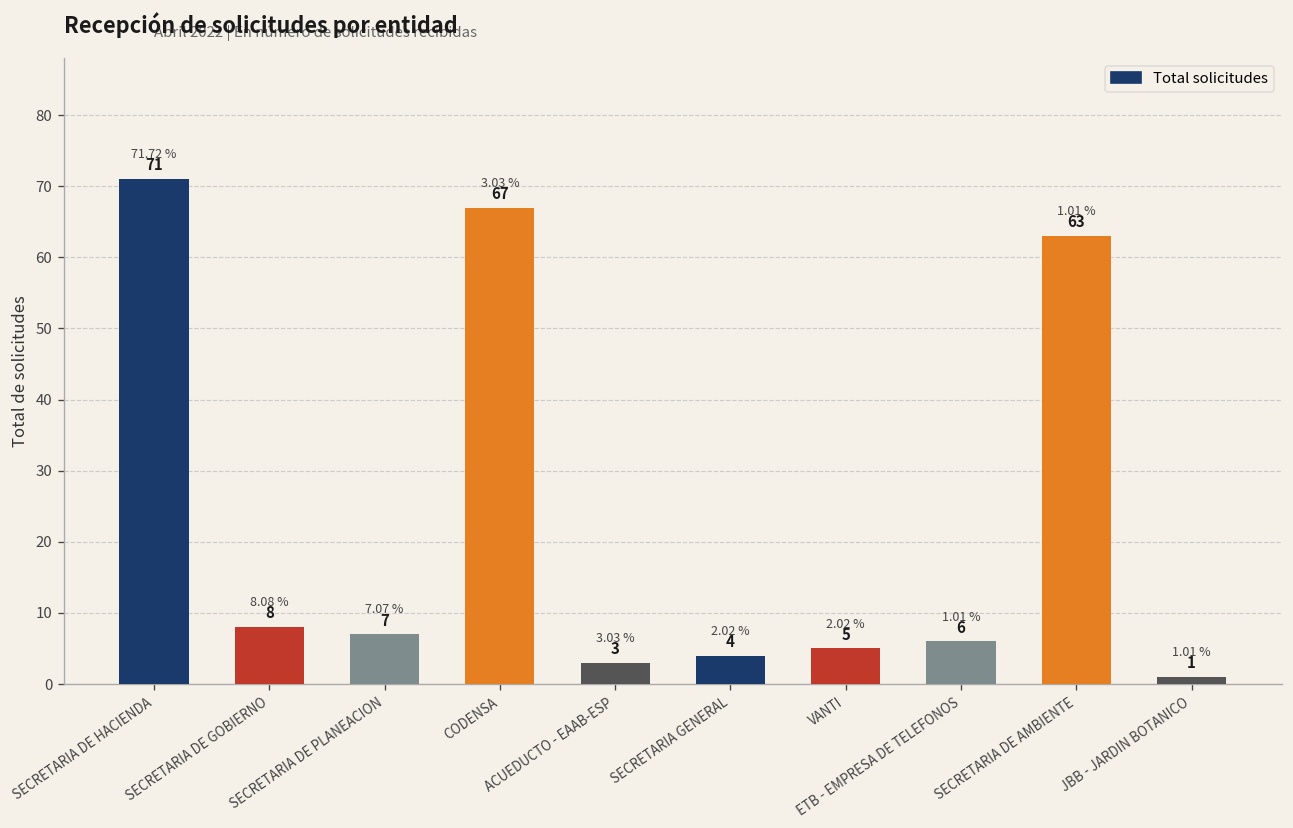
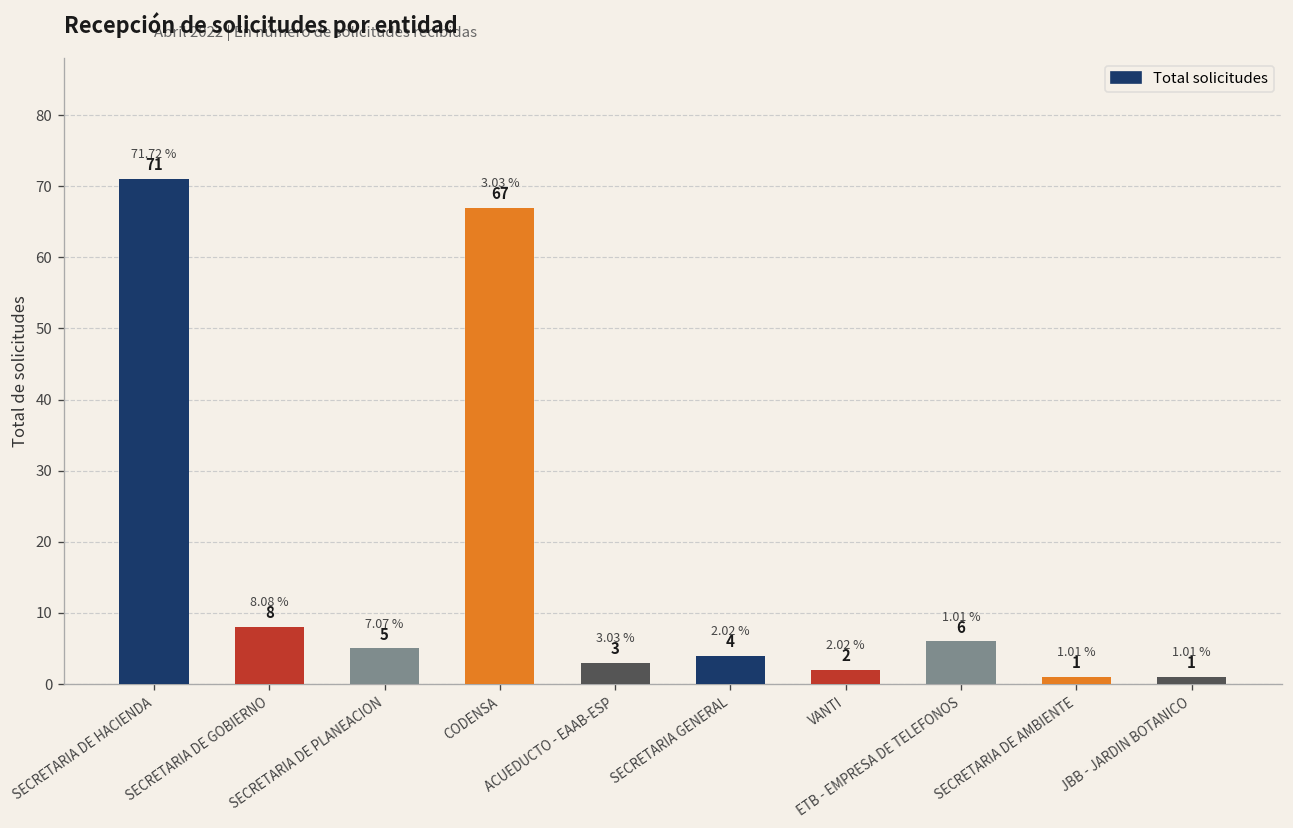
  {
-   "SECRETARIA DE PLANEACION": 7,
-   "VANTI": 5,
-   "SECRETARIA DE AMBIENTE": 63
+   "SECRETARIA DE PLANEACION": 5,
+   "VANTI": 2,
+   "SECRETARIA DE AMBIENTE": 1
  }
